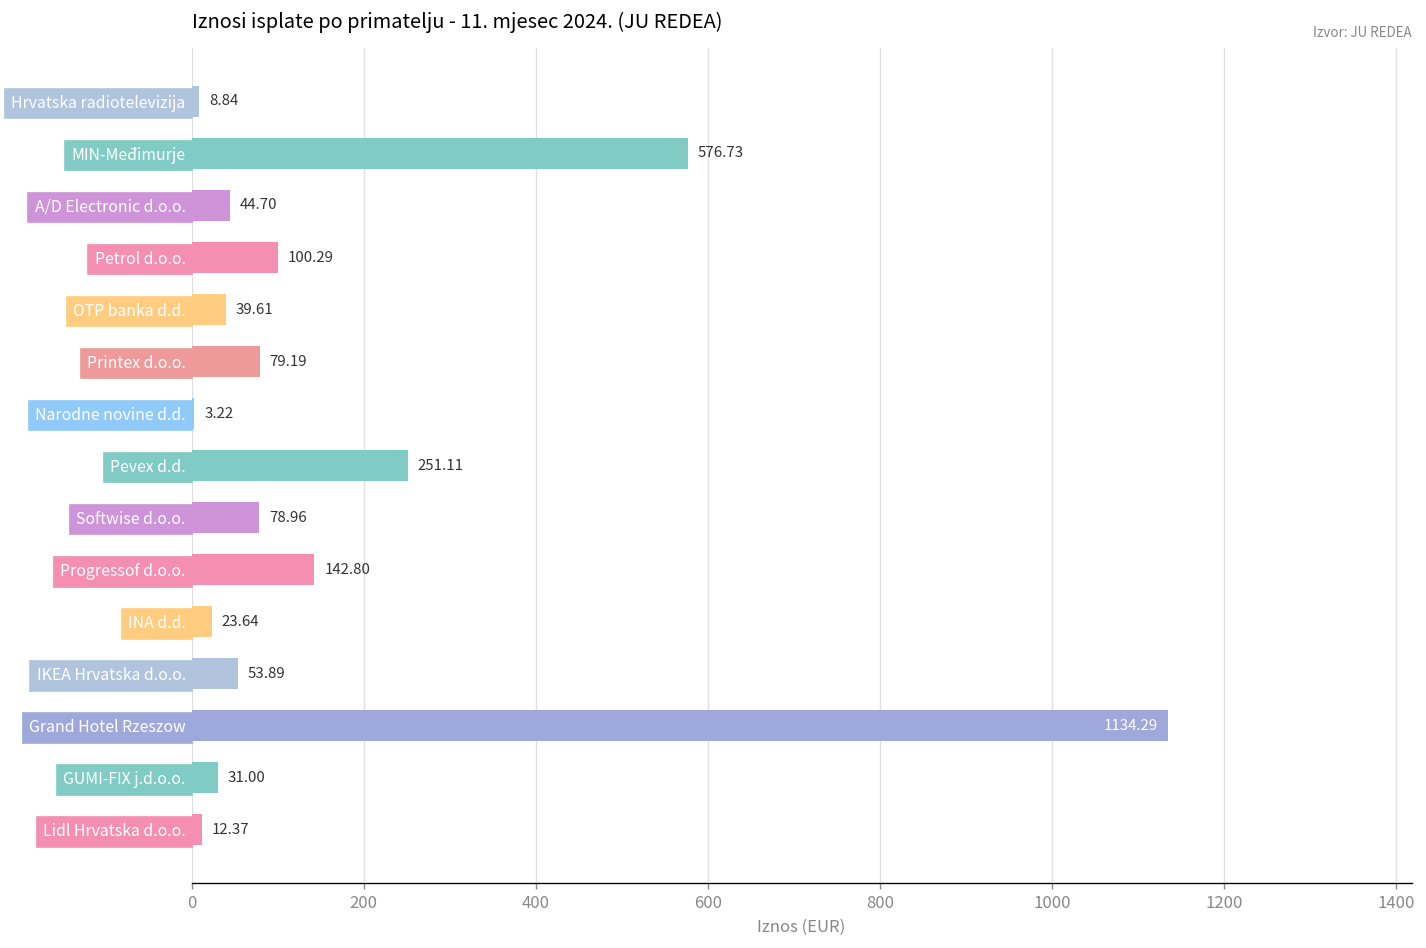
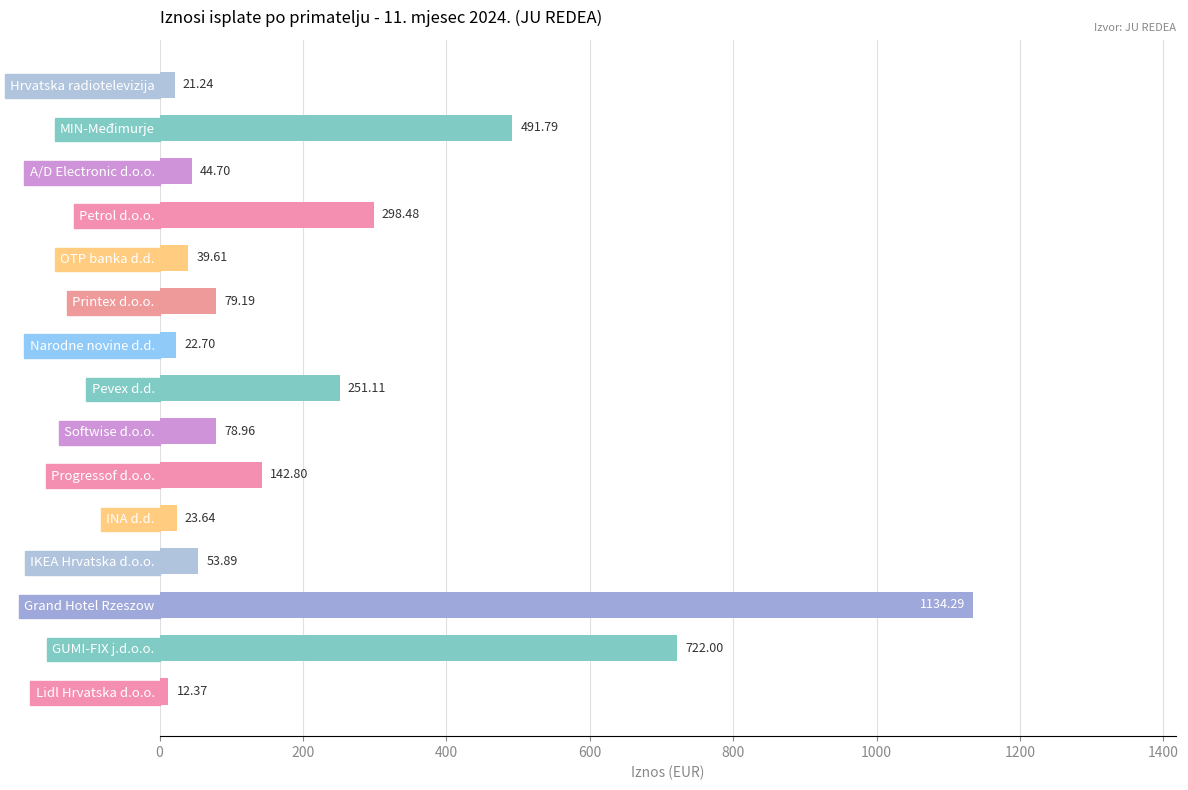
  {
-   "Hrvatska radiotelevizija": 8.84,
-   "MIN-Međimurje": 576.73,
+   "Hrvatska radiotelevizija": 21.24,
+   "MIN-Međimurje": 491.79,
    "A/D Electronic d.o.o.": 44.70,
-   "Petrol d.o.o.": 100.29,
+   "Petrol d.o.o.": 298.48,
    "OTP banka d.d.": 39.61,
    "Printex d.o.o.": 79.19,
-   "Narodne novine d.d.": 3.22,
+   "Narodne novine d.d.": 22.70,
    "Pevex d.d.": 251.11,
    "Softwise d.o.o.": 78.96,
    "Progressof d.o.o.": 142.80,
    "INA d.d.": 23.64,
    "IKEA Hrvatska d.o.o.": 53.89,
    "Grand Hotel Rzeszow": 1134.29,
-   "GUMI-FIX j.d.o.o.": 31.00,
+   "GUMI-FIX j.d.o.o.": 722.00,
    "Lidl Hrvatska d.o.o.": 12.37
  }
